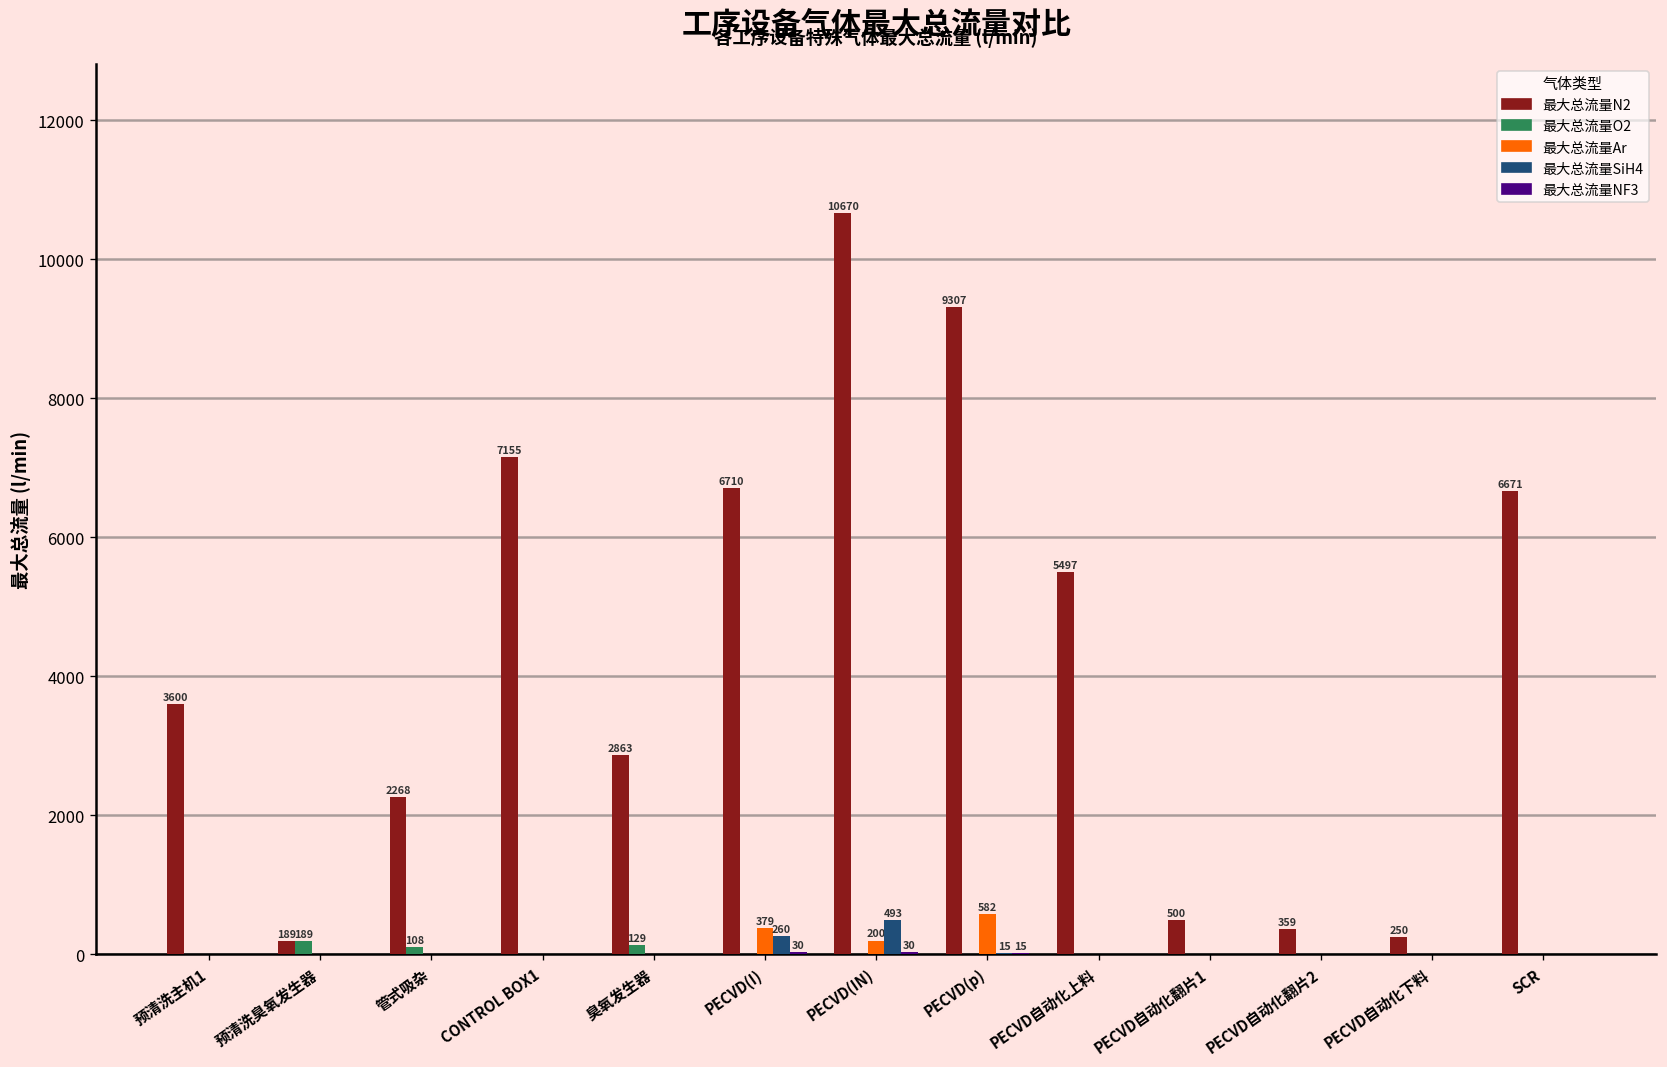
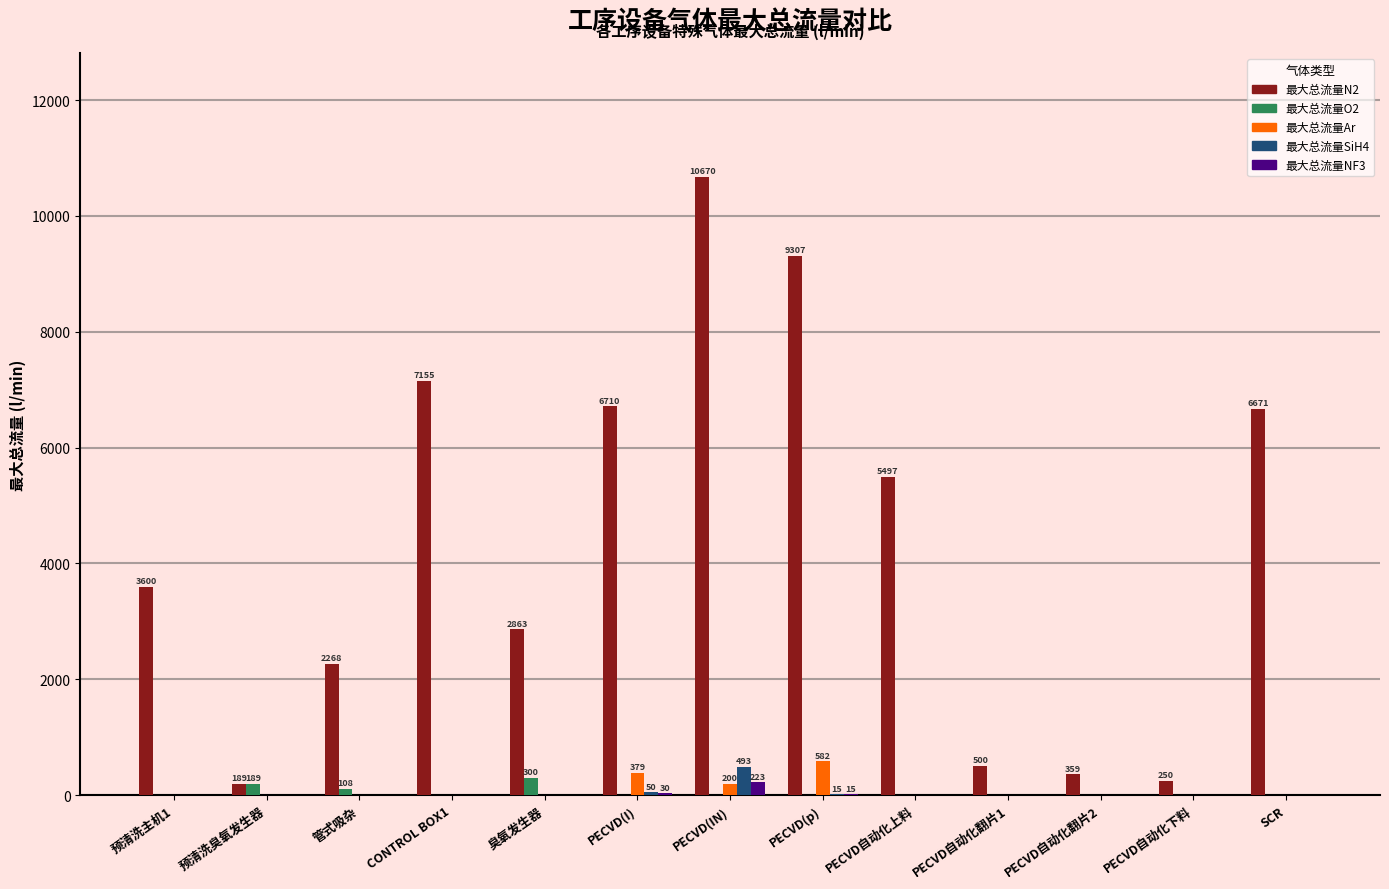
  {
    "最大总流量N2": {
      "预清洗主机1": 3600,
      "预清洗臭氧发生器": 189,
      "管式吸杂": 2268,
      "CONTROL BOX1": 7155,
      "臭氧发生器": 2863,
      "PECVD(I)": 6710,
      "PECVD(IN)": 10670,
      "PECVD(p)": 9307,
      "PECVD自动化上料": 5497,
      "PECVD自动化翻片1": 500,
      "PECVD自动化翻片2": 359,
      "PECVD自动化下料": 250,
      "SCR": 6671
    },
    "最大总流量O2": {
      "预清洗臭氧发生器": 189,
      "管式吸杂": 108,
-     "臭氧发生器": 129
+     "臭氧发生器": 300
    },
    "最大总流量Ar": {
      "PECVD(I)": 379,
      "PECVD(IN)": 200,
      "PECVD(p)": 582
    },
    "最大总流量SiH4": {
-     "PECVD(I)": 260,
+     "PECVD(I)": 50,
      "PECVD(IN)": 493,
      "PECVD(p)": 15
    },
    "最大总流量NF3": {
      "PECVD(I)": 30,
-     "PECVD(IN)": 30,
+     "PECVD(IN)": 223,
      "PECVD(p)": 15
    }
  }
